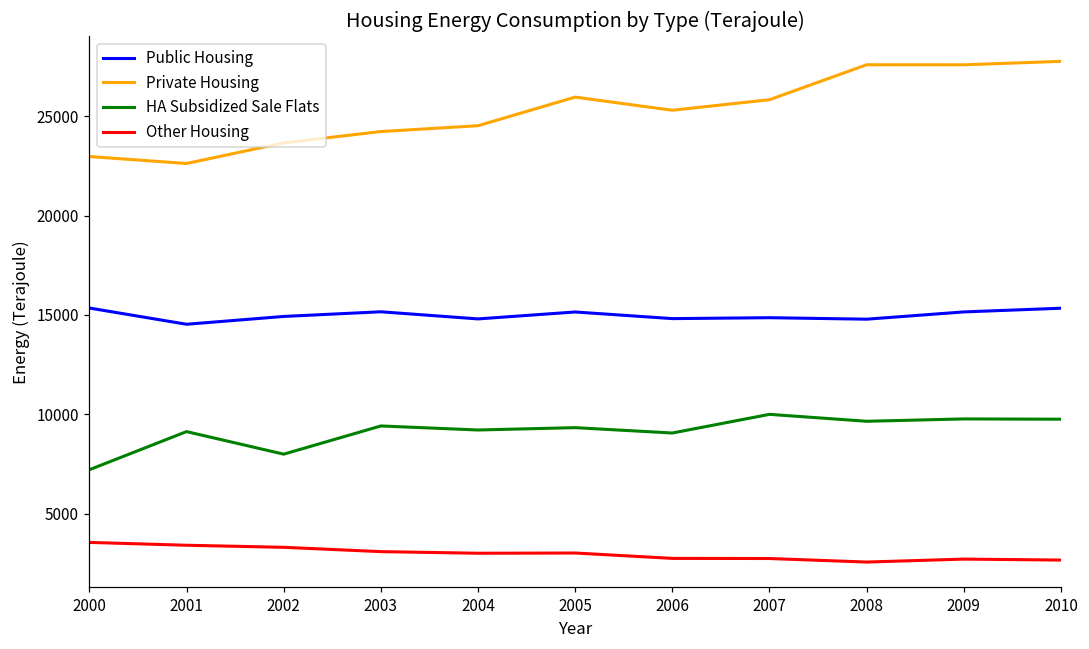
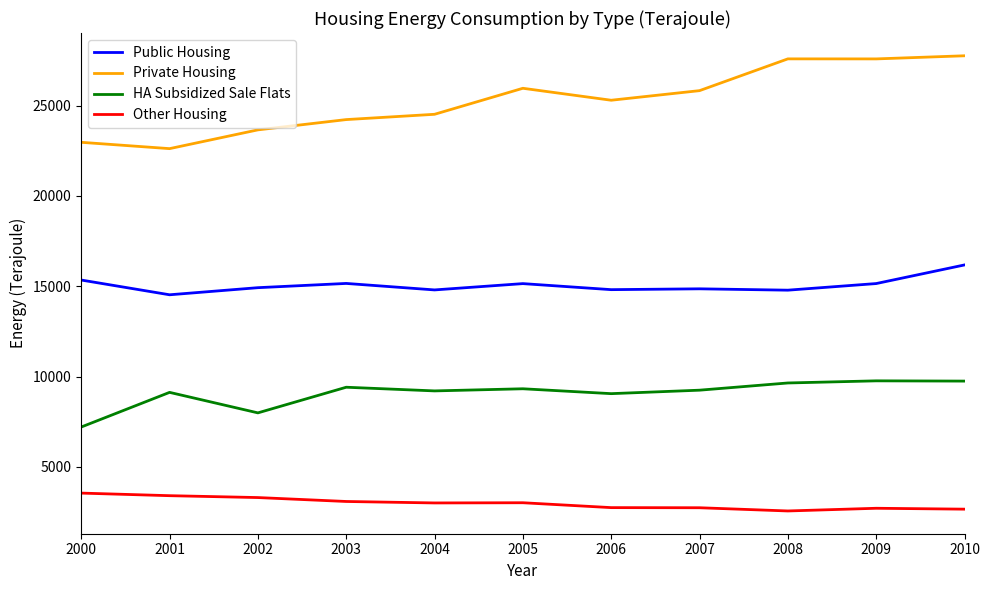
  {
    "Public Housing": {
      "2000": 15300,
      "2001": 14500,
      "2002": 14900,
      "2003": 15200,
      "2004": 14800,
      "2005": 15100,
      "2006": 14800,
      "2007": 14900,
      "2008": 14800,
      "2009": 15100,
-     "2010": 15300
+     "2010": 16200
    },
    "Private Housing": {
      "2000": 23000,
      "2001": 22600,
      "2002": 23700,
      "2003": 24200,
      "2004": 24500,
      "2005": 26000,
      "2006": 25300,
      "2007": 25800,
      "2008": 27600,
      "2009": 27600,
      "2010": 27800
    },
    "HA Subsidized Sale Flats": {
      "2000": 7200,
      "2001": 9100,
      "2002": 8000,
      "2003": 9400,
      "2004": 9200,
      "2005": 9300,
      "2006": 9100,
-     "2007": 10000,
+     "2007": 9200,
      "2008": 9600,
      "2009": 9800,
      "2010": 9700
    },
    "Other Housing": {
      "2000": 3500,
      "2001": 3400,
      "2002": 3300,
      "2003": 3100,
      "2004": 3000,
      "2005": 3000,
      "2006": 2700,
      "2007": 2700,
      "2008": 2600,
      "2009": 2700,
      "2010": 2700
    }
  }
